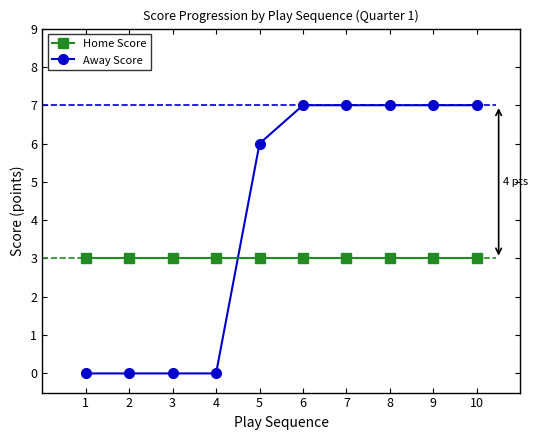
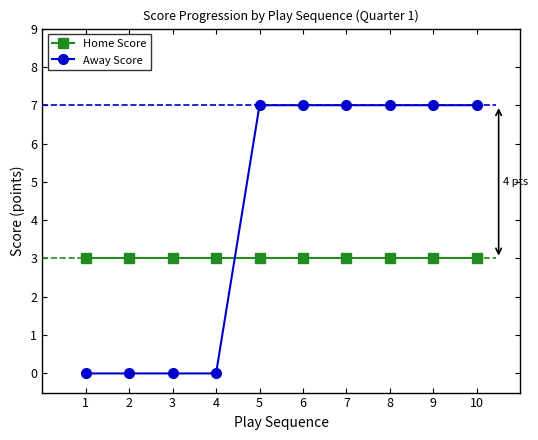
  {
    "Home Score": {
      "1": 3,
      "2": 3,
      "3": 3,
      "4": 3,
      "5": 3,
      "6": 3,
      "7": 3,
      "8": 3,
      "9": 3,
      "10": 3
    },
    "Away Score": {
      "1": 0,
      "2": 0,
      "3": 0,
      "4": 0,
-     "5": 6,
+     "5": 7,
      "6": 7,
      "7": 7,
      "8": 7,
      "9": 7,
      "10": 7
    }
  }
